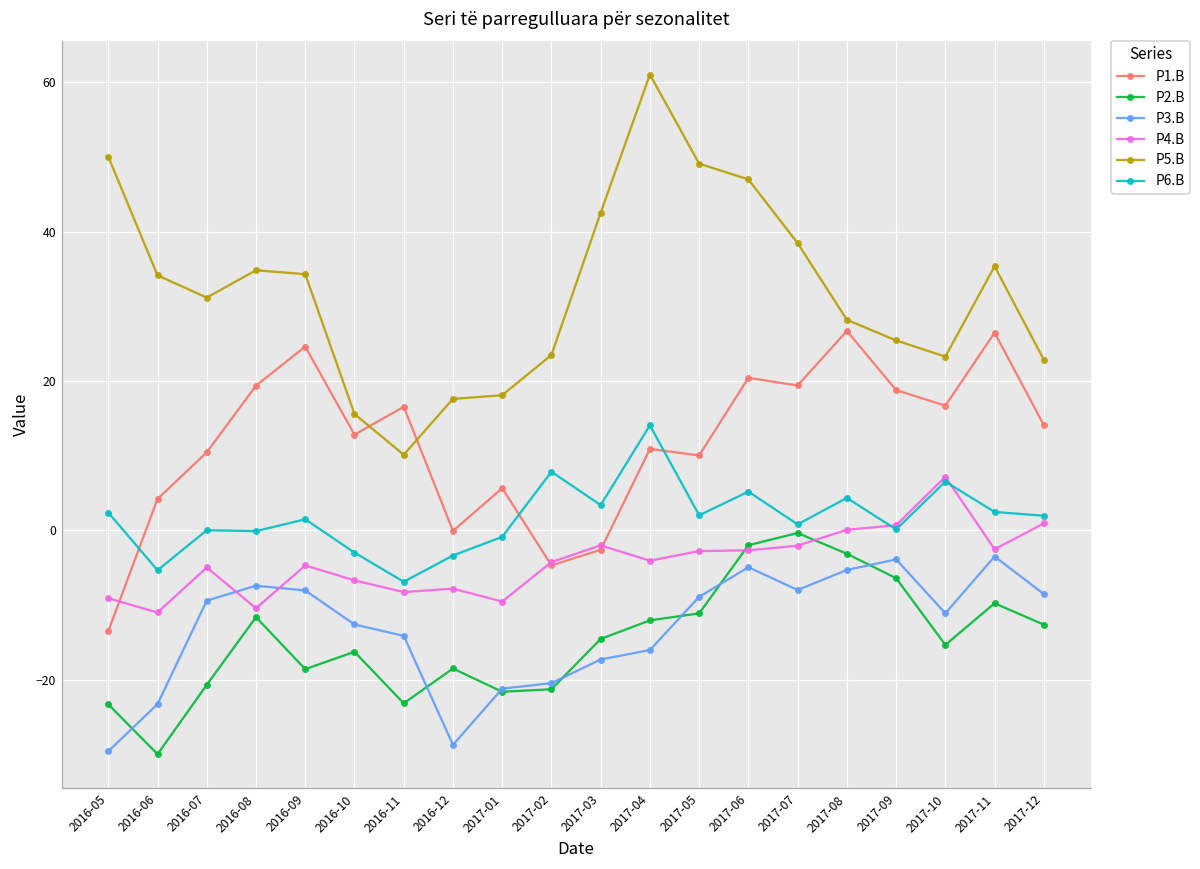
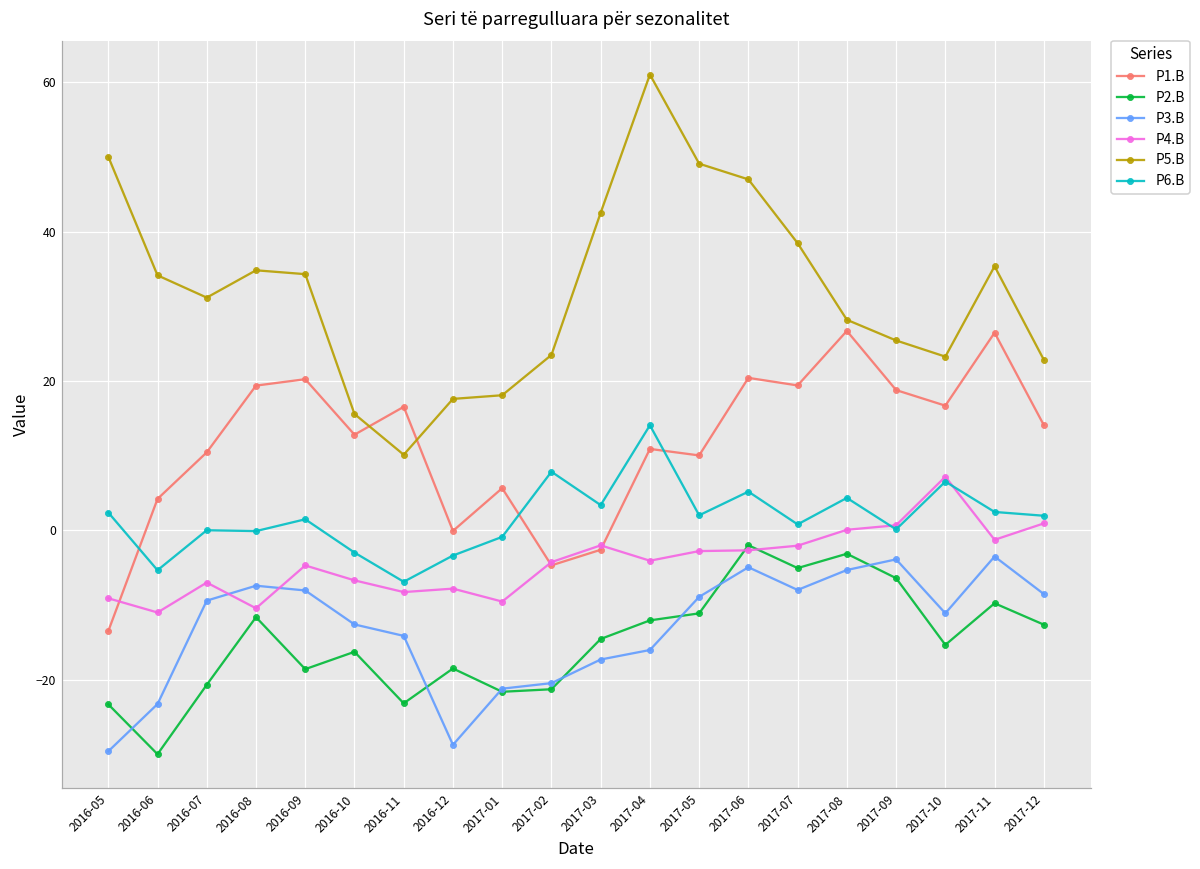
  {
    "P1.B": {
      "2016-05": -13,
      "2016-06": 4,
      "2016-07": 10,
      "2016-08": 19,
-     "2016-09": 25,
+     "2016-09": 20,
      "2016-10": 13,
      "2016-11": 17,
      "2016-12": 0,
      "2017-01": 6,
      "2017-02": -5,
      "2017-03": -3,
      "2017-04": 11,
      "2017-05": 10,
      "2017-06": 20,
      "2017-07": 19,
      "2017-08": 27,
      "2017-09": 19,
      "2017-10": 17,
      "2017-11": 26,
      "2017-12": 14
    },
    "P2.B": {
      "2016-05": -23,
      "2016-06": -30,
      "2016-07": -21,
      "2016-08": -12,
      "2016-09": -19,
      "2016-10": -16,
      "2016-11": -23,
      "2016-12": -18,
      "2017-01": -22,
      "2017-02": -21,
      "2017-03": -15,
      "2017-04": -12,
      "2017-05": -11,
      "2017-06": -2,
-     "2017-07": 0,
+     "2017-07": -5,
      "2017-08": -3,
      "2017-09": -6,
      "2017-10": -15,
      "2017-11": -10,
      "2017-12": -13
    },
    "P3.B": {
      "2016-05": -30,
      "2016-06": -23,
      "2016-07": -9,
      "2016-08": -7,
      "2016-09": -8,
      "2016-10": -13,
      "2016-11": -14,
      "2016-12": -29,
      "2017-01": -21,
      "2017-02": -20,
      "2017-03": -17,
      "2017-04": -16,
      "2017-05": -9,
      "2017-06": -5,
      "2017-07": -8,
      "2017-08": -5,
      "2017-09": -4,
      "2017-10": -11,
      "2017-11": -3,
      "2017-12": -9
    },
    "P4.B": {
      "2016-05": -9,
      "2016-06": -11,
-     "2016-07": -5,
+     "2016-07": -7,
      "2016-08": -10,
      "2016-09": -5,
      "2016-10": -7,
      "2016-11": -8,
      "2016-12": -8,
      "2017-01": -10,
      "2017-02": -4,
      "2017-03": -2,
      "2017-04": -4,
      "2017-05": -3,
      "2017-06": -3,
      "2017-07": -2,
      "2017-08": 0,
      "2017-09": 1,
      "2017-10": 7,
-     "2017-11": -3,
+     "2017-11": -1,
      "2017-12": 1
    },
    "P5.B": {
      "2016-05": 50,
      "2016-06": 34,
      "2016-07": 31,
      "2016-08": 35,
      "2016-09": 34,
      "2016-10": 16,
      "2016-11": 10,
      "2016-12": 18,
      "2017-01": 18,
      "2017-02": 23,
      "2017-03": 43,
      "2017-04": 61,
      "2017-05": 49,
      "2017-06": 47,
      "2017-07": 38,
      "2017-08": 28,
      "2017-09": 25,
      "2017-10": 23,
      "2017-11": 35,
      "2017-12": 23
    },
    "P6.B": {
      "2016-05": 2,
      "2016-06": -5,
      "2016-07": 0,
      "2016-08": 0,
      "2016-09": 1,
      "2016-10": -3,
      "2016-11": -7,
      "2016-12": -3,
      "2017-01": -1,
      "2017-02": 8,
      "2017-03": 3,
      "2017-04": 14,
      "2017-05": 2,
      "2017-06": 5,
      "2017-07": 1,
      "2017-08": 4,
      "2017-09": 0,
      "2017-10": 7,
      "2017-11": 2,
      "2017-12": 2
    }
  }
